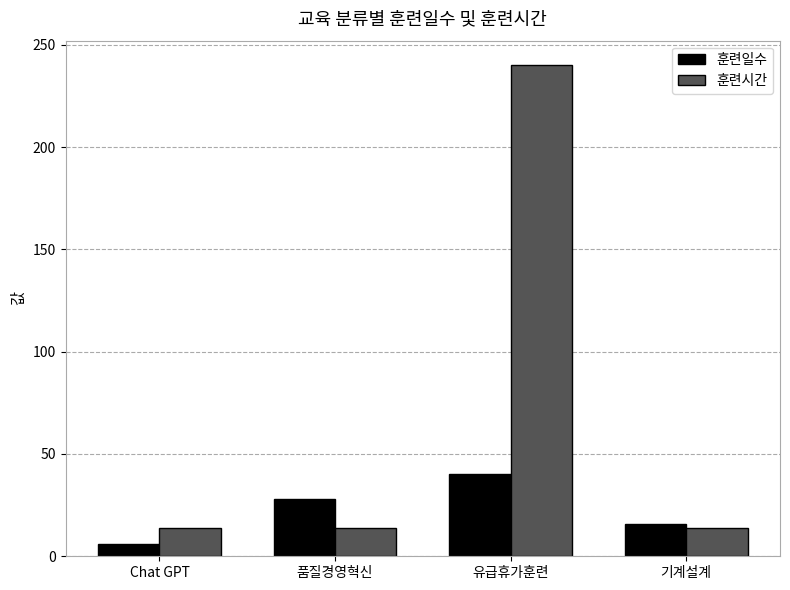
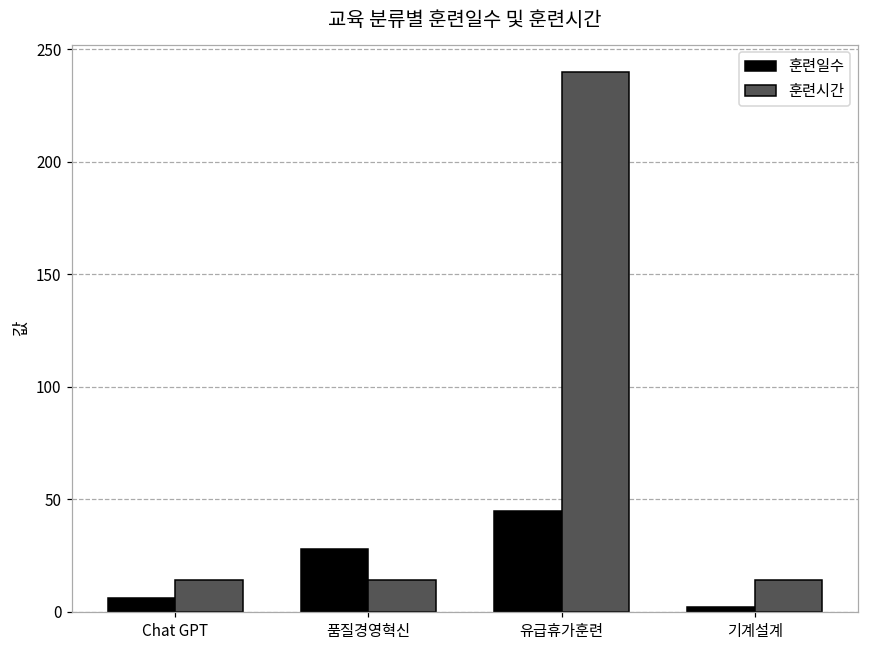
  {
    "훈련일수": {
      "Chat GPT": 6,
      "품질경영혁신": 28,
-     "유급휴가훈련": 40,
-     "기계설계": 16
+     "유급휴가훈련": 45,
+     "기계설계": 2
    },
    "훈련시간": {
      "Chat GPT": 14,
      "품질경영혁신": 14,
      "유급휴가훈련": 240,
      "기계설계": 14
    }
  }
